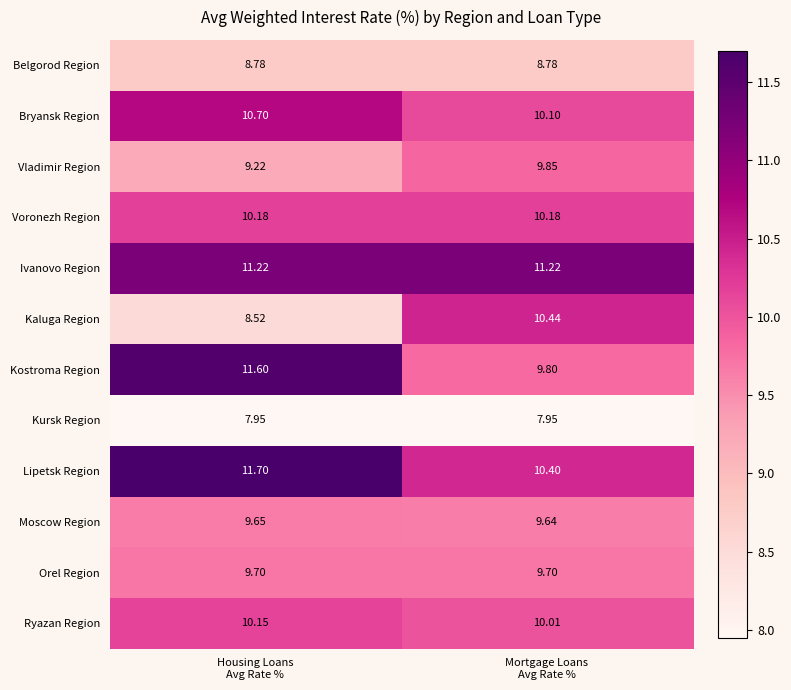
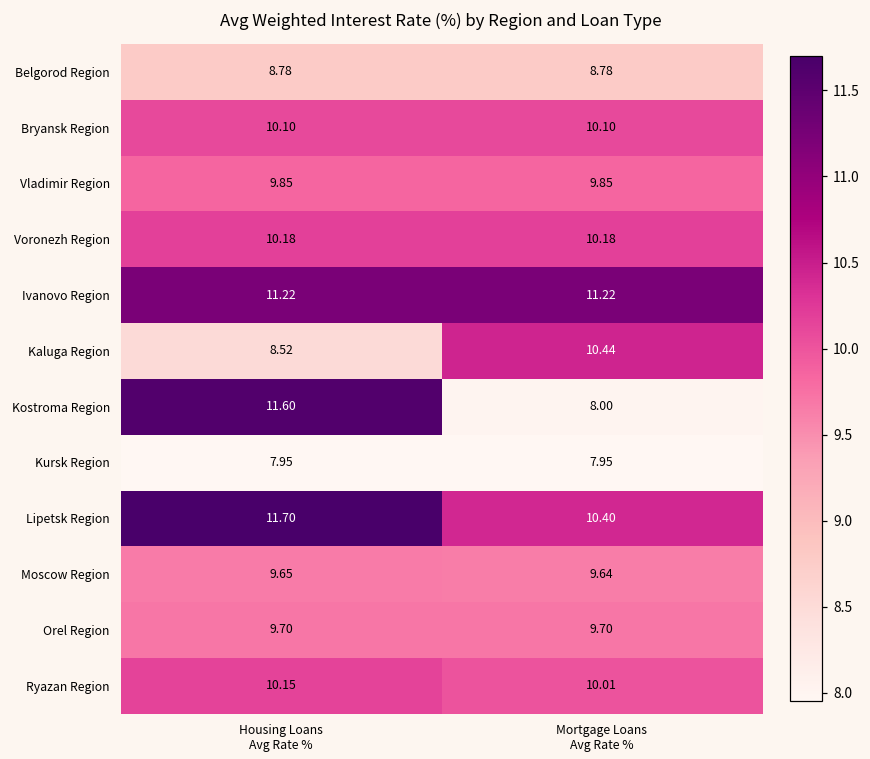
  {
    "Belgorod Region": {
      "Housing Loans Avg Rate %": 8.78,
      "Mortgage Loans Avg Rate %": 8.78
    },
    "Bryansk Region": {
-     "Housing Loans Avg Rate %": 10.70,
+     "Housing Loans Avg Rate %": 10.10,
      "Mortgage Loans Avg Rate %": 10.10
    },
    "Vladimir Region": {
-     "Housing Loans Avg Rate %": 9.22,
+     "Housing Loans Avg Rate %": 9.85,
      "Mortgage Loans Avg Rate %": 9.85
    },
    "Voronezh Region": {
      "Housing Loans Avg Rate %": 10.18,
      "Mortgage Loans Avg Rate %": 10.18
    },
    "Ivanovo Region": {
      "Housing Loans Avg Rate %": 11.22,
      "Mortgage Loans Avg Rate %": 11.22
    },
    "Kaluga Region": {
      "Housing Loans Avg Rate %": 8.52,
      "Mortgage Loans Avg Rate %": 10.44
    },
    "Kostroma Region": {
      "Housing Loans Avg Rate %": 11.60,
-     "Mortgage Loans Avg Rate %": 9.80
+     "Mortgage Loans Avg Rate %": 8.00
    },
    "Kursk Region": {
      "Housing Loans Avg Rate %": 7.95,
      "Mortgage Loans Avg Rate %": 7.95
    },
    "Lipetsk Region": {
      "Housing Loans Avg Rate %": 11.70,
      "Mortgage Loans Avg Rate %": 10.40
    },
    "Moscow Region": {
      "Housing Loans Avg Rate %": 9.65,
      "Mortgage Loans Avg Rate %": 9.64
    },
    "Orel Region": {
      "Housing Loans Avg Rate %": 9.70,
      "Mortgage Loans Avg Rate %": 9.70
    },
    "Ryazan Region": {
      "Housing Loans Avg Rate %": 10.15,
      "Mortgage Loans Avg Rate %": 10.01
    }
  }
